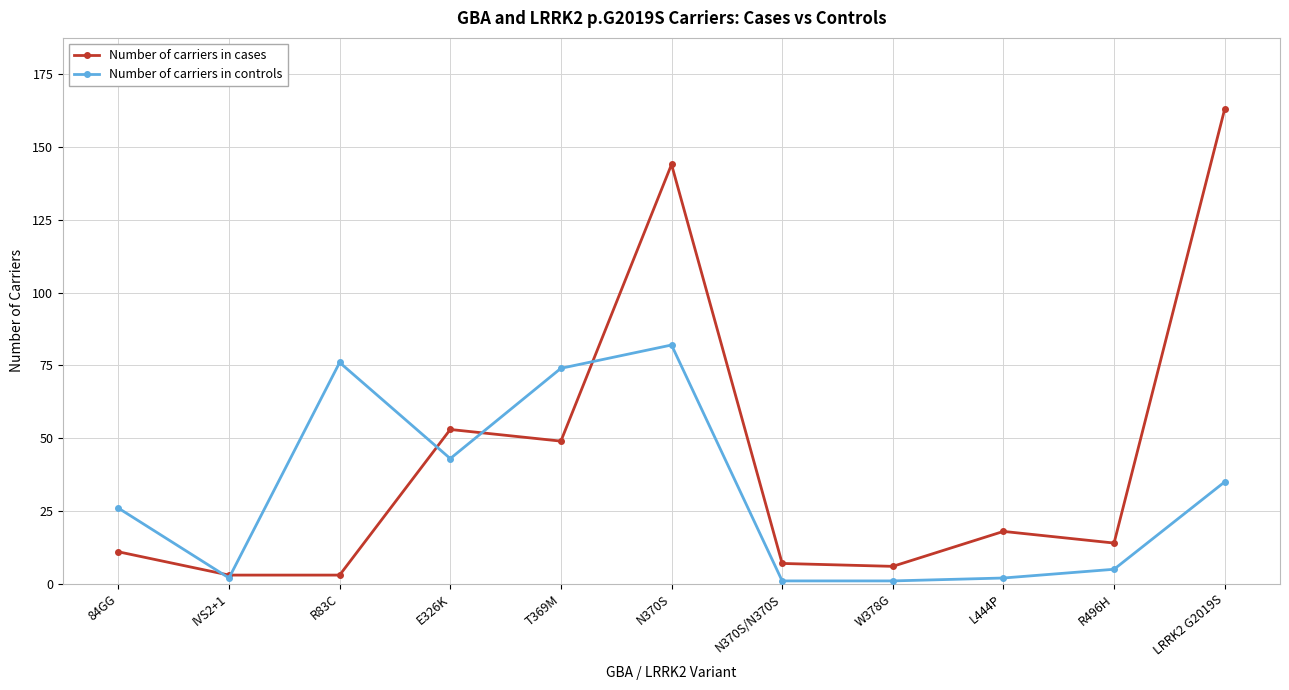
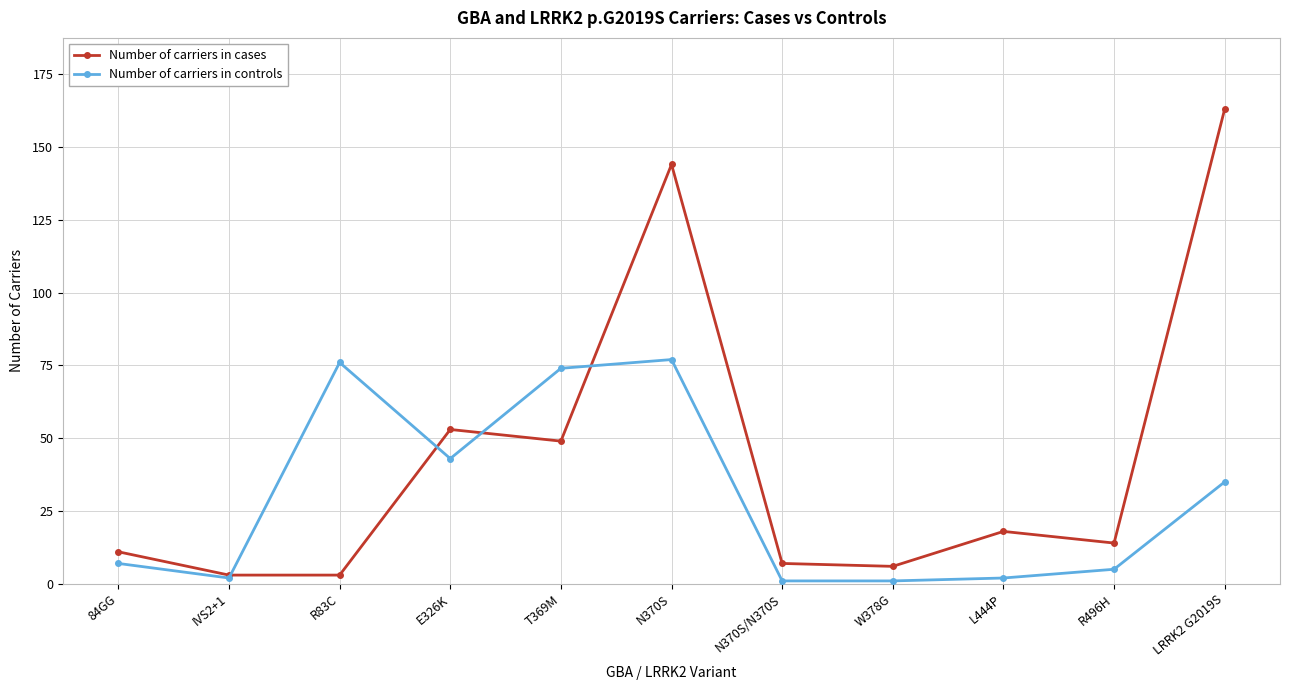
  {
    "Number of carriers in cases": {
      "84GG": 11,
      "IVS2+1": 3,
      "R83C": 3,
      "E326K": 53,
      "T369M": 49,
      "N370S": 144,
      "N370S/N370S": 7,
      "W378G": 6,
      "L444P": 18,
      "R496H": 14,
      "LRRK2 G2019S": 163
    },
    "Number of carriers in controls": {
-     "84GG": 26,
+     "84GG": 7,
      "IVS2+1": 2,
      "R83C": 76,
      "E326K": 43,
      "T369M": 74,
-     "N370S": 82,
+     "N370S": 77,
      "N370S/N370S": 1,
      "W378G": 1,
      "L444P": 2,
      "R496H": 5,
      "LRRK2 G2019S": 35
    }
  }
